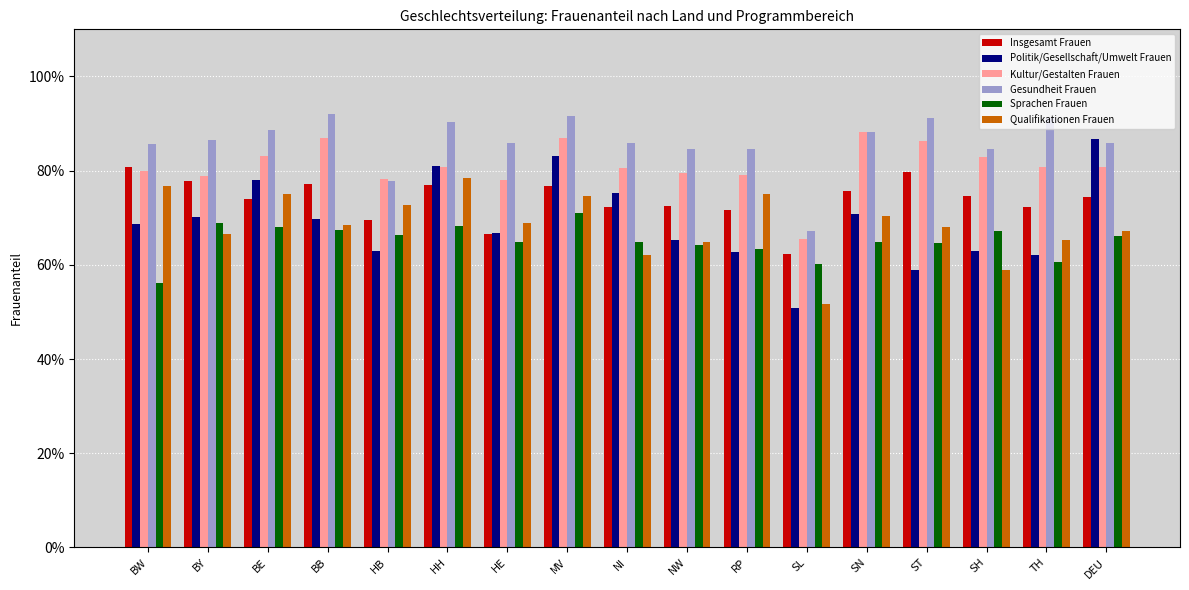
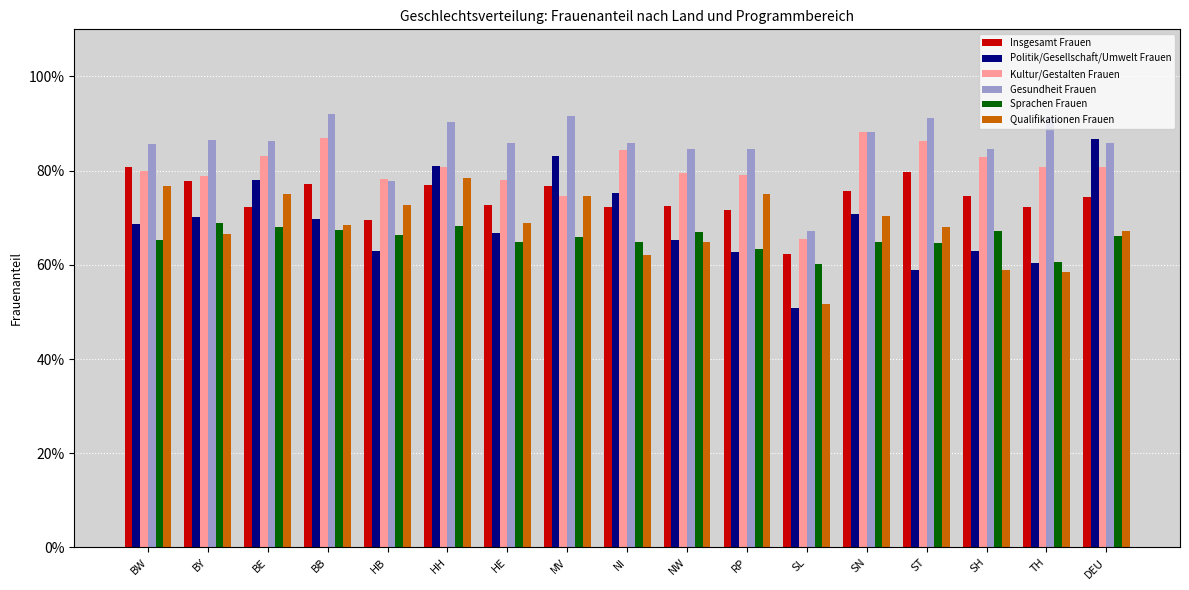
  {
    "Insgesamt Frauen": {
      "BW": "81%",
      "BY": "78%",
-     "BE": "74%",
+     "BE": "72%",
      "BB": "77%",
      "HB": "69%",
      "HH": "77%",
-     "HE": "67%",
+     "HE": "73%",
      "MV": "77%",
      "NI": "72%",
      "NW": "72%",
      "RP": "72%",
      "SL": "62%",
      "SN": "76%",
      "ST": "80%",
      "SH": "75%",
      "TH": "72%",
      "DEU": "74%"
    },
    "Politik/Gesellschaft/Umwelt Frauen": {
      "BW": "69%",
      "BY": "70%",
      "BE": "78%",
      "BB": "70%",
      "HB": "63%",
      "HH": "81%",
      "HE": "67%",
      "MV": "83%",
      "NI": "75%",
      "NW": "65%",
      "RP": "63%",
      "SL": "51%",
      "SN": "71%",
      "ST": "59%",
      "SH": "63%",
-     "TH": "62%",
+     "TH": "60%",
      "DEU": "87%"
    },
    "Kultur/Gestalten Frauen": {
      "BW": "80%",
      "BY": "79%",
      "BE": "83%",
      "BB": "87%",
      "HB": "78%",
      "HH": "81%",
      "HE": "78%",
-     "MV": "87%",
-     "NI": "81%",
+     "MV": "75%",
+     "NI": "84%",
      "NW": "79%",
      "RP": "79%",
      "SL": "66%",
      "SN": "88%",
      "ST": "86%",
      "SH": "83%",
      "TH": "81%",
      "DEU": "81%"
    },
    "Gesundheit Frauen": {
      "BW": "86%",
      "BY": "86%",
-     "BE": "89%",
+     "BE": "86%",
      "BB": "92%",
      "HB": "78%",
      "HH": "90%",
      "HE": "86%",
      "MV": "92%",
      "NI": "86%",
      "NW": "85%",
      "RP": "85%",
      "SL": "67%",
      "SN": "88%",
      "ST": "91%",
      "SH": "85%",
      "DEU": "86%"
    },
    "Sprachen Frauen": {
-     "BW": "56%",
+     "BW": "65%",
      "BY": "69%",
      "BE": "68%",
      "BB": "67%",
      "HB": "66%",
      "HH": "68%",
      "HE": "65%",
-     "MV": "71%",
+     "MV": "66%",
      "NI": "65%",
-     "NW": "64%",
+     "NW": "67%",
      "RP": "63%",
      "SL": "60%",
      "SN": "65%",
      "ST": "65%",
      "SH": "67%",
      "TH": "61%",
      "DEU": "66%"
    },
    "Qualifikationen Frauen": {
      "BW": "77%",
      "BY": "67%",
      "BE": "75%",
      "BB": "69%",
      "HB": "73%",
      "HH": "78%",
      "HE": "69%",
      "MV": "75%",
      "NI": "62%",
      "NW": "65%",
      "RP": "75%",
      "SL": "52%",
      "SN": "70%",
      "ST": "68%",
      "SH": "59%",
-     "TH": "65%",
+     "TH": "59%",
      "DEU": "67%"
    }
  }
